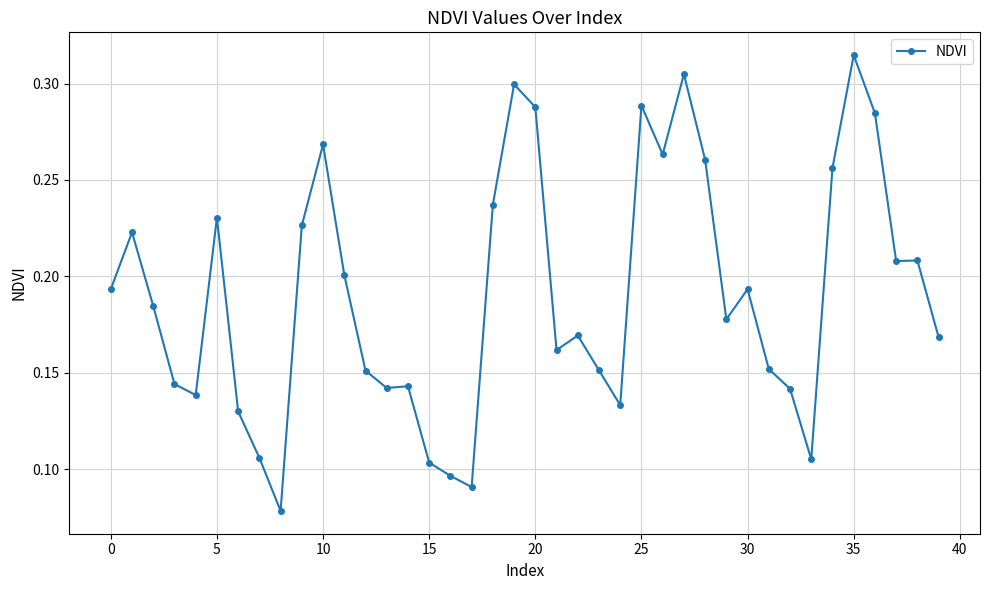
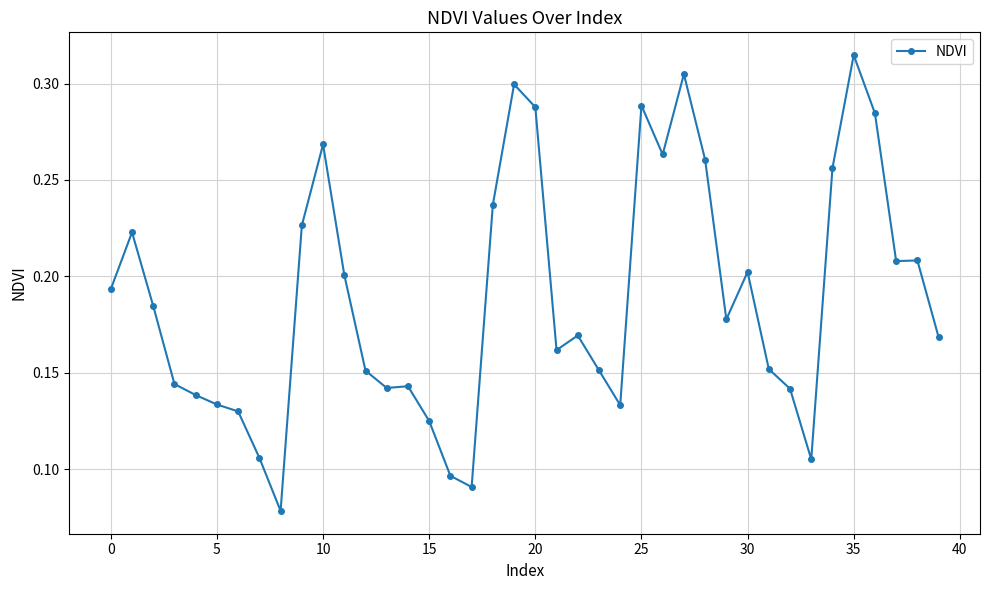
  {
    "0": 0.193,
-   "5": 0.230,
+   "5": 0.134,
    "10": 0.268,
-   "15": 0.103,
+   "15": 0.125,
    "20": 0.288,
    "25": 0.289,
-   "30": 0.193,
+   "30": 0.202,
    "35": 0.315
  }
